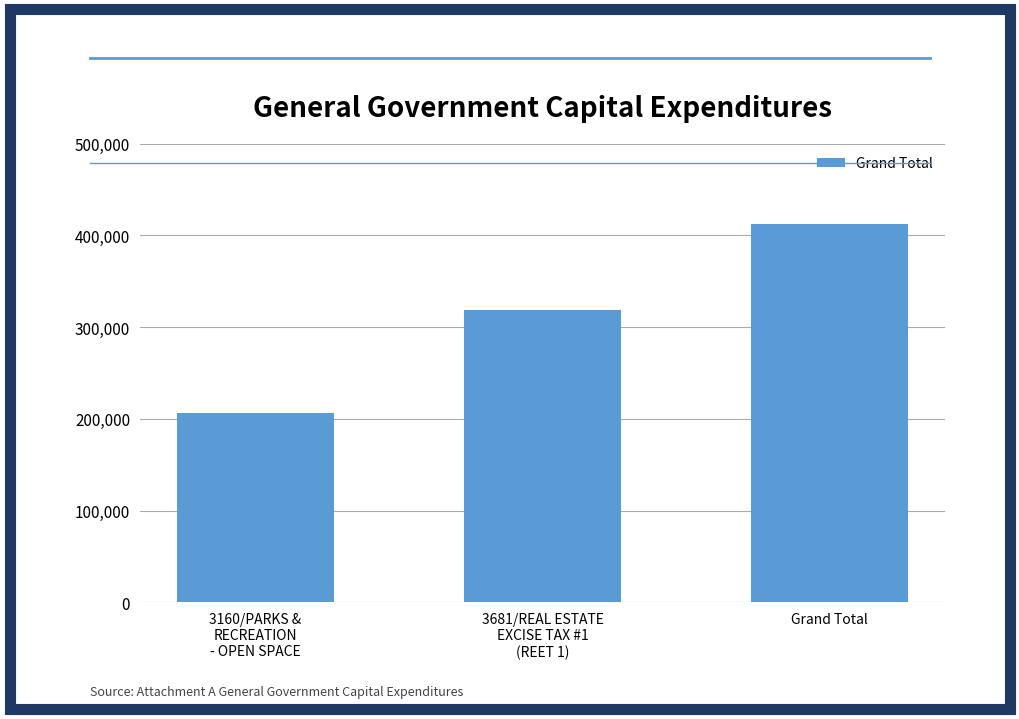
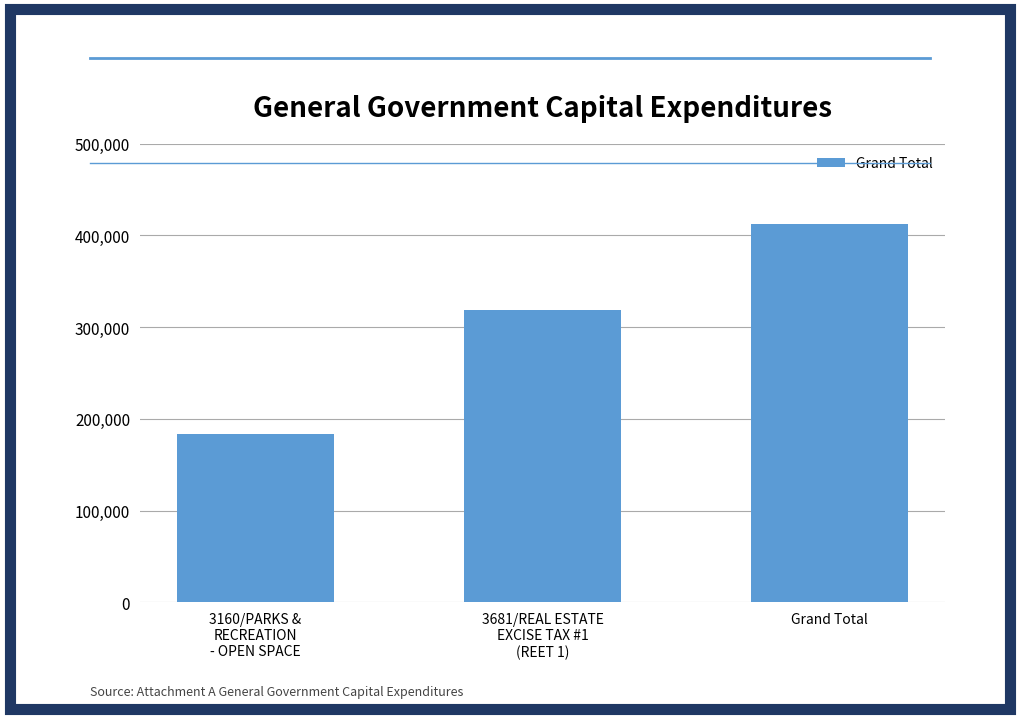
  {
-   "3160/PARKS & RECREATION - OPEN SPACE": "210,000",
+   "3160/PARKS & RECREATION - OPEN SPACE": "180,000",
    "3681/REAL ESTATE EXCISE TAX #1 (REET 1)": "320,000",
    "Grand Total": "410,000"
  }
